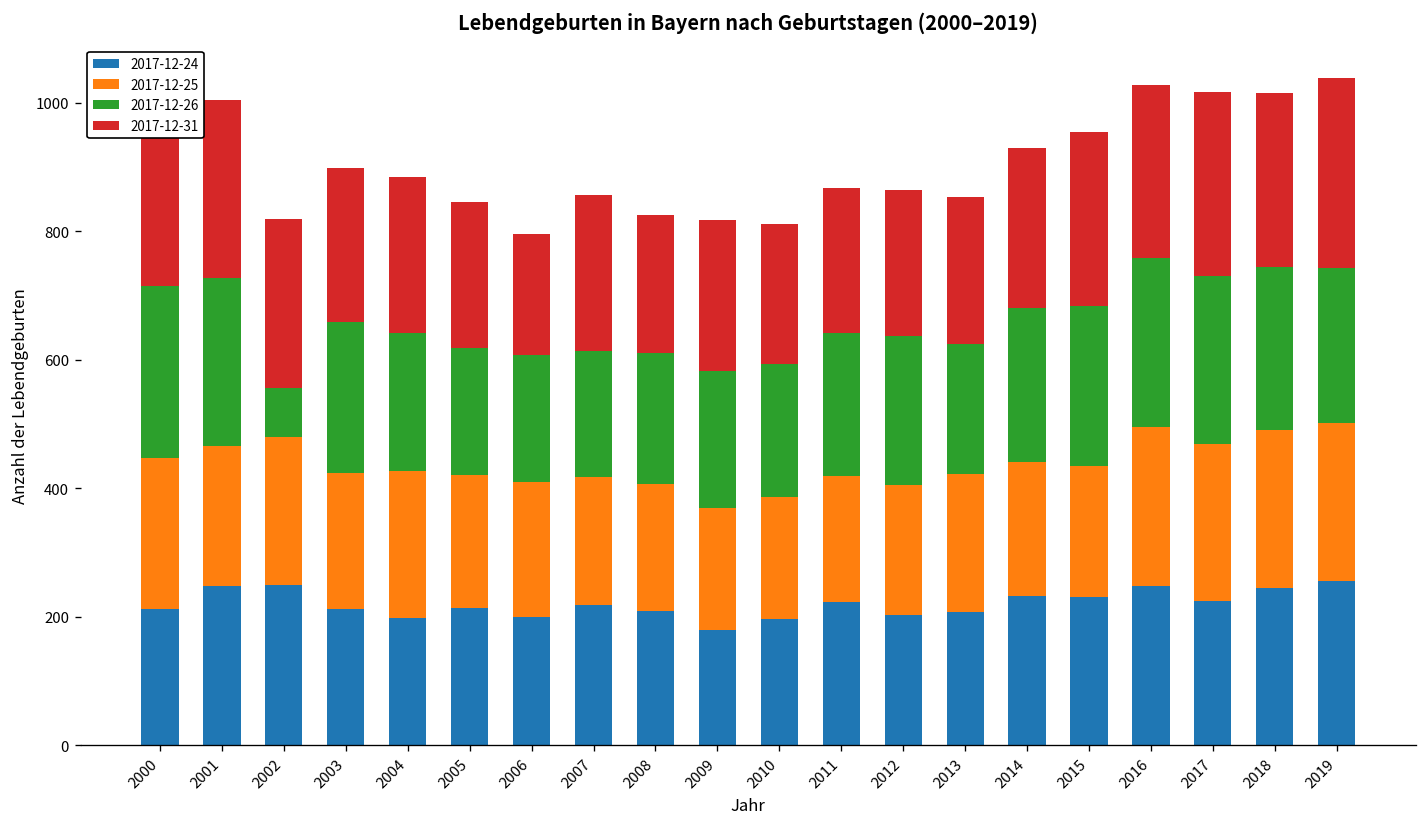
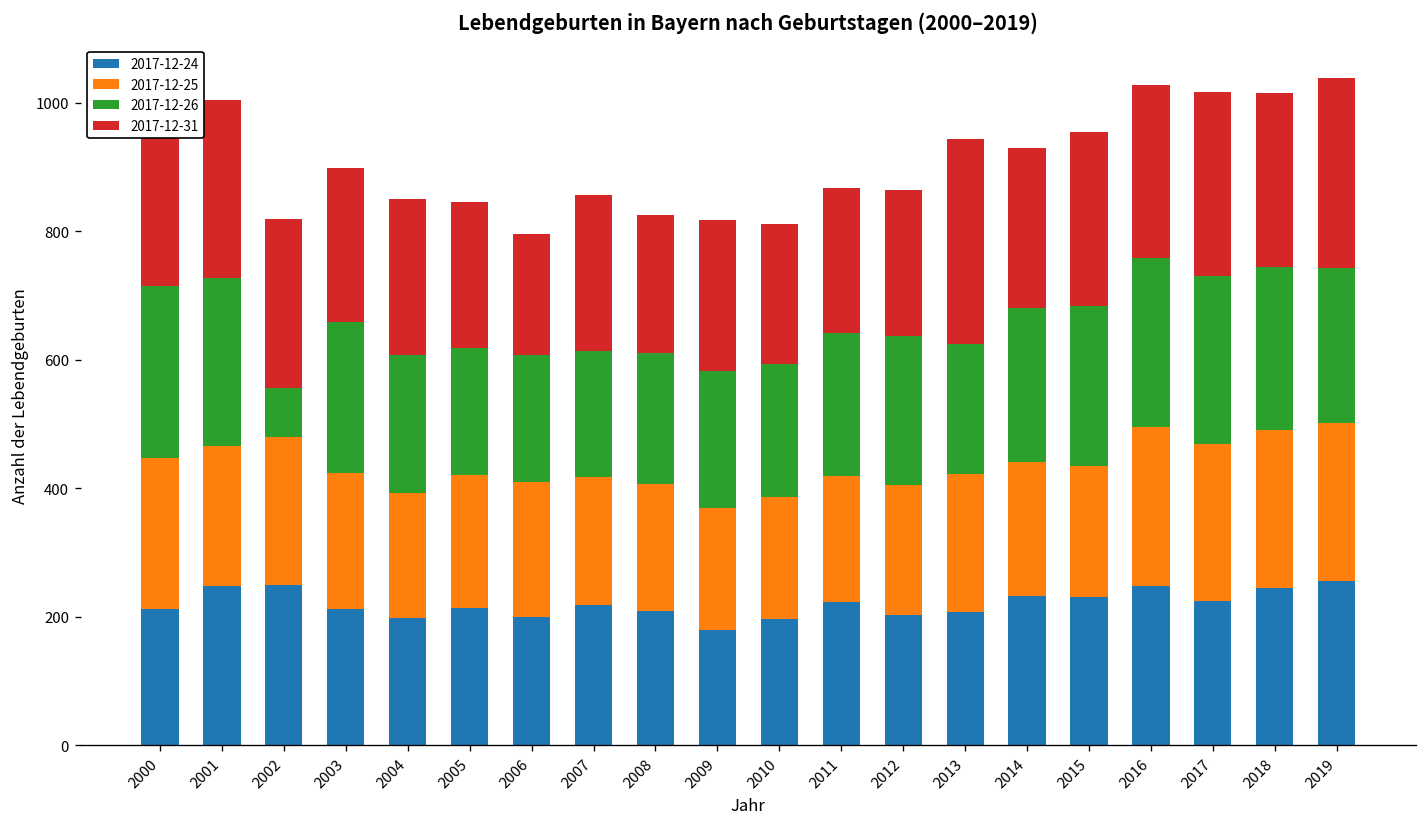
  {
    "2017-12-24": {
      "2000": 210,
      "2001": 250,
      "2002": 250,
      "2003": 210,
      "2004": 200,
      "2005": 210,
      "2006": 200,
      "2007": 220,
      "2008": 210,
      "2009": 180,
      "2010": 200,
      "2011": 220,
      "2012": 200,
      "2013": 210,
      "2014": 230,
      "2015": 230,
      "2016": 250,
      "2017": 230,
      "2018": 250,
      "2019": 260
    },
    "2017-12-25": {
      "2000": 240,
      "2001": 220,
      "2002": 230,
      "2003": 210,
-     "2004": 230,
+     "2004": 190,
      "2005": 210,
      "2006": 210,
      "2007": 200,
      "2008": 200,
      "2009": 190,
      "2010": 190,
      "2011": 200,
      "2012": 200,
      "2013": 220,
      "2014": 210,
      "2015": 200,
      "2016": 250,
      "2017": 240,
      "2018": 250,
      "2019": 250
    },
    "2017-12-26": {
      "2000": 270,
      "2001": 260,
      "2002": 80,
      "2003": 240,
      "2004": 220,
      "2005": 200,
      "2006": 200,
      "2007": 200,
      "2008": 200,
      "2009": 210,
      "2010": 210,
      "2011": 220,
      "2012": 230,
      "2013": 200,
      "2014": 240,
      "2015": 250,
      "2016": 260,
      "2017": 260,
      "2018": 250,
      "2019": 240
    },
    "2017-12-31": {
      "2000": 240,
      "2001": 280,
      "2002": 260,
      "2003": 240,
      "2004": 240,
      "2005": 230,
      "2006": 190,
      "2007": 240,
      "2008": 210,
      "2009": 240,
      "2010": 220,
      "2011": 230,
      "2012": 230,
-     "2013": 230,
+     "2013": 320,
      "2014": 250,
      "2015": 270,
      "2016": 270,
      "2017": 290,
      "2018": 270,
      "2019": 300
    }
  }
